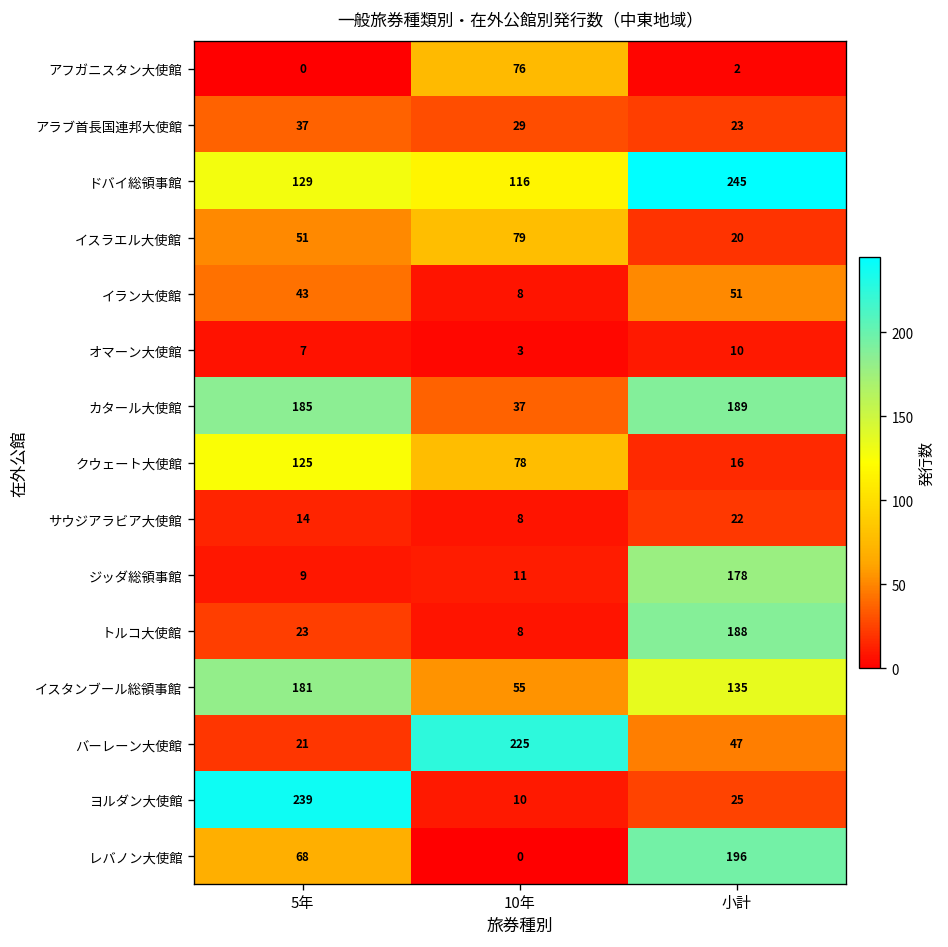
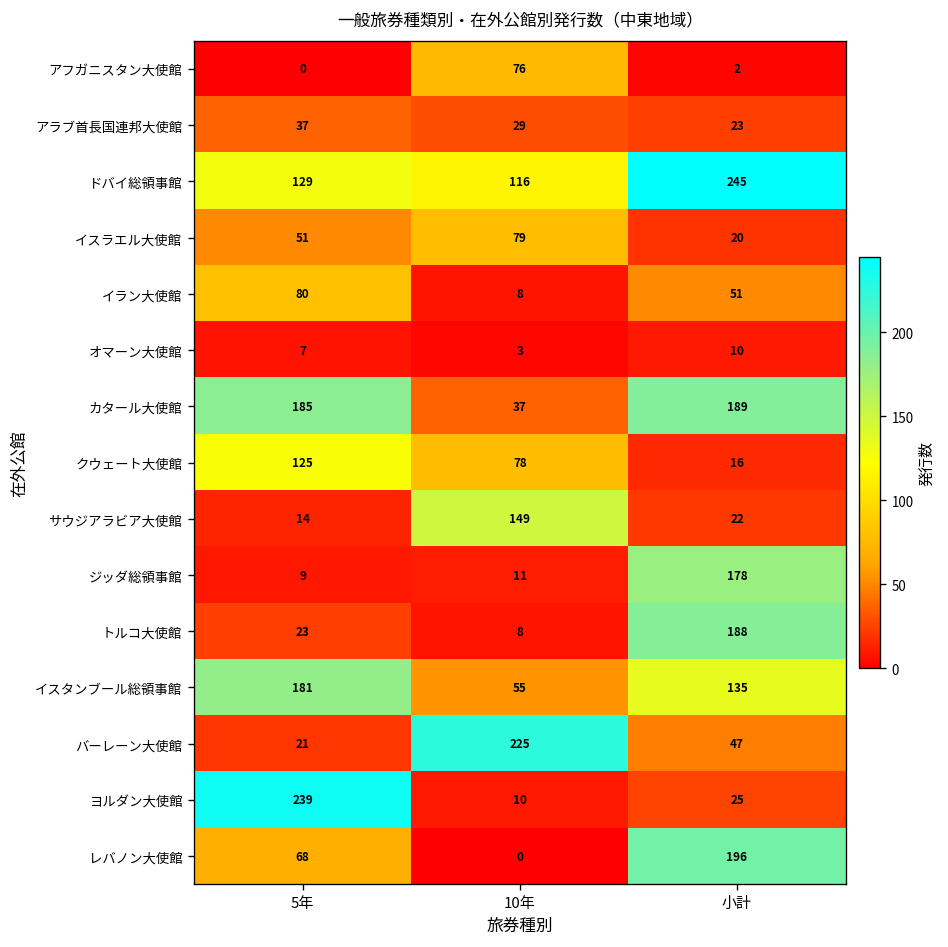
  {
    "アフガニスタン大使館": {
      "5年": 0,
      "10年": 76,
      "小計": 2
    },
    "アラブ首長国連邦大使館": {
      "5年": 37,
      "10年": 29,
      "小計": 23
    },
    "ドバイ総領事館": {
      "5年": 129,
      "10年": 116,
      "小計": 245
    },
    "イスラエル大使館": {
      "5年": 51,
      "10年": 79,
      "小計": 20
    },
    "イラン大使館": {
-     "5年": 43,
+     "5年": 80,
      "10年": 8,
      "小計": 51
    },
    "オマーン大使館": {
      "5年": 7,
      "10年": 3,
      "小計": 10
    },
    "カタール大使館": {
      "5年": 185,
      "10年": 37,
      "小計": 189
    },
    "クウェート大使館": {
      "5年": 125,
      "10年": 78,
      "小計": 16
    },
    "サウジアラビア大使館": {
      "5年": 14,
-     "10年": 8,
+     "10年": 149,
      "小計": 22
    },
    "ジッダ総領事館": {
      "5年": 9,
      "10年": 11,
      "小計": 178
    },
    "トルコ大使館": {
      "5年": 23,
      "10年": 8,
      "小計": 188
    },
    "イスタンブール総領事館": {
      "5年": 181,
      "10年": 55,
      "小計": 135
    },
    "バーレーン大使館": {
      "5年": 21,
      "10年": 225,
      "小計": 47
    },
    "ヨルダン大使館": {
      "5年": 239,
      "10年": 10,
      "小計": 25
    },
    "レバノン大使館": {
      "5年": 68,
      "10年": 0,
      "小計": 196
    }
  }
